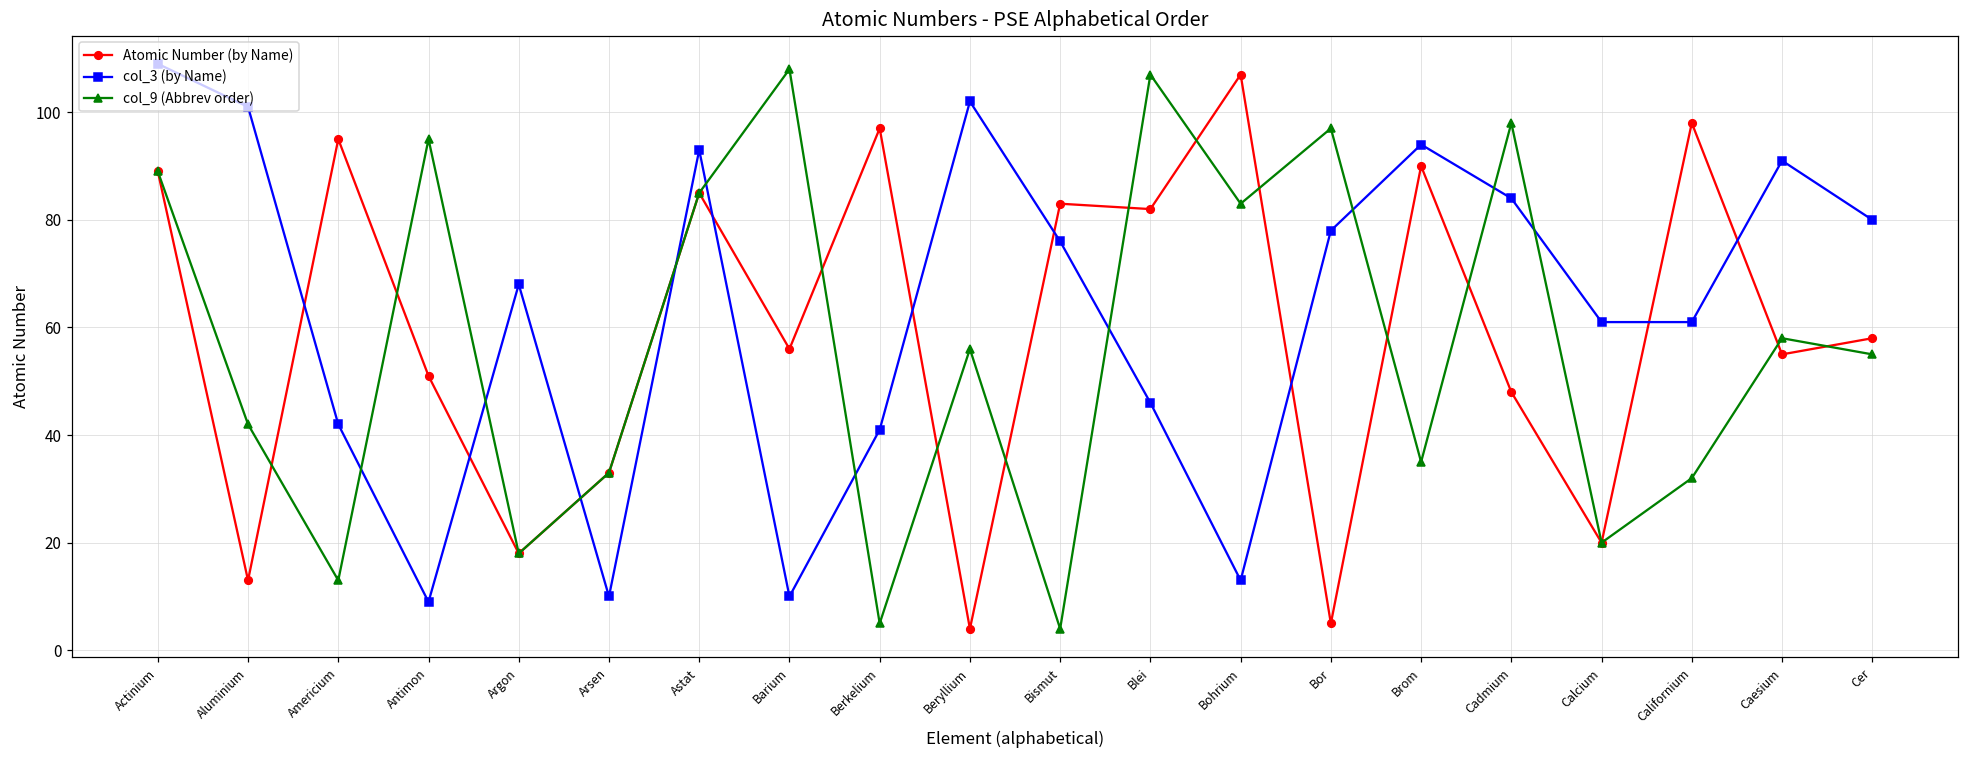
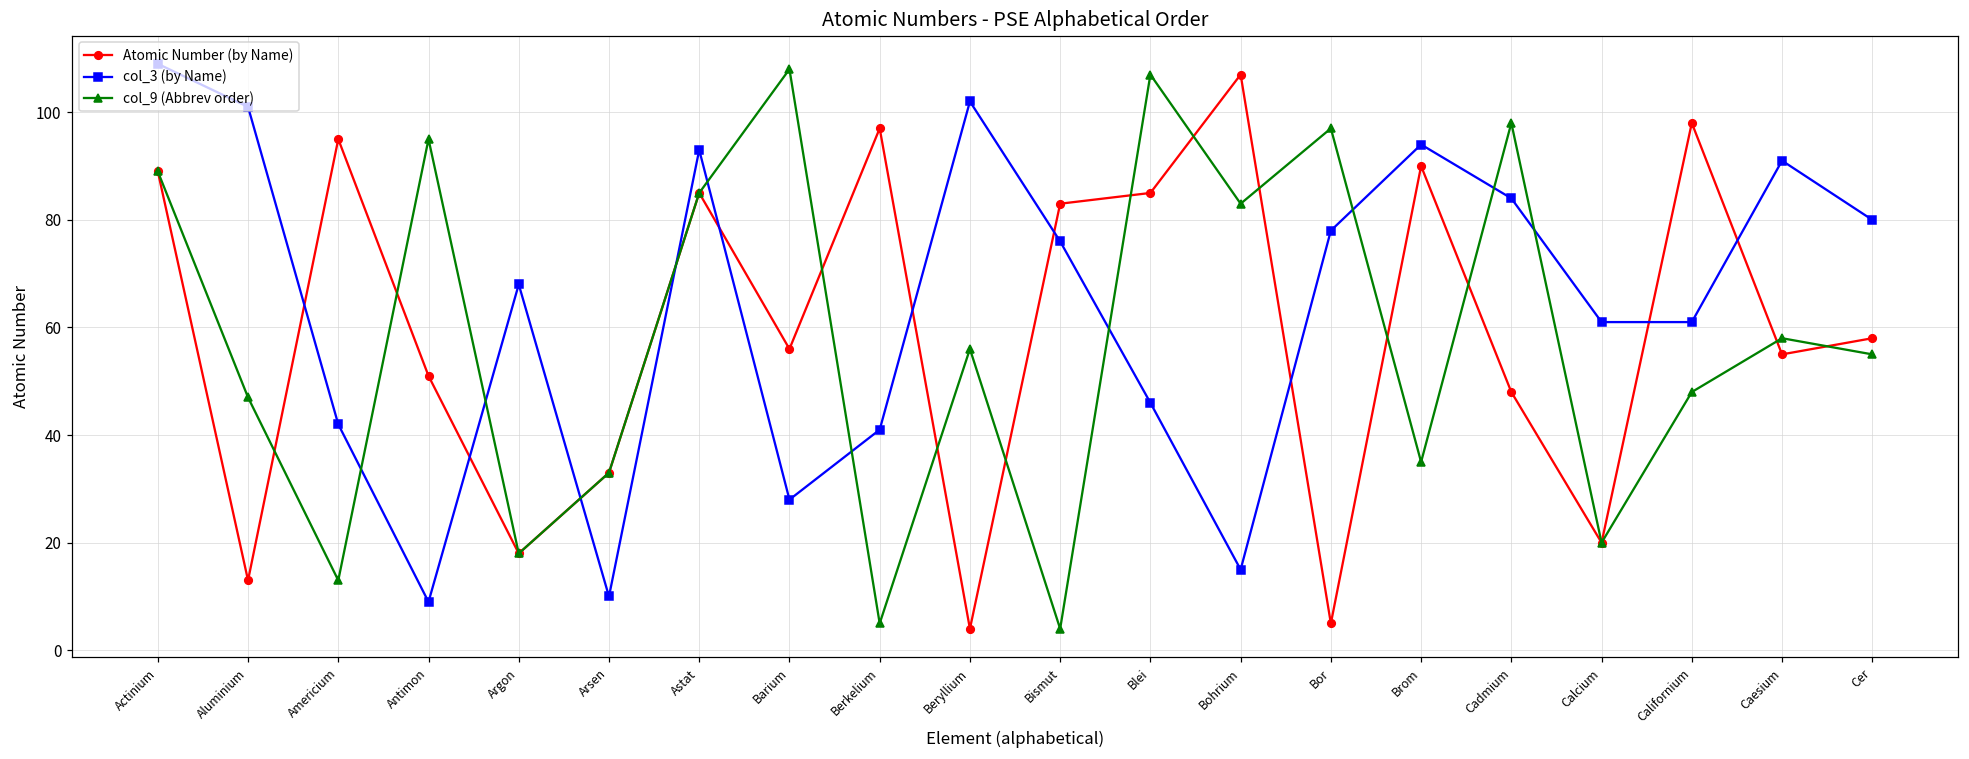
  {
    "Atomic Number (by Name)": {
      "Aluminium": 13,
      "Americium": 95,
      "Antimon": 51,
      "Barium": 56,
      "Berkelium": 97,
      "Beryllium": 4,
      "Bismut": 83,
-     "Blei": 82,
+     "Blei": 85,
      "Bohrium": 107,
      "Bor": 5,
      "Brom": 90,
      "Cadmium": 48,
      "Californium": 98,
      "Caesium": 55,
      "Cer": 58
    },
    "col_3 (by Name)": {
      "Americium": 42,
      "Antimon": 9,
      "Argon": 68,
      "Arsen": 10,
      "Astat": 93,
-     "Barium": 10,
+     "Barium": 28,
      "Berkelium": 41,
      "Beryllium": 102,
      "Bismut": 76,
      "Blei": 46,
-     "Bohrium": 13,
+     "Bohrium": 15,
      "Bor": 78,
      "Brom": 94,
      "Cadmium": 84,
      "Calcium": 61,
      "Californium": 61,
      "Caesium": 91,
      "Cer": 80
    },
    "col_9 (Abbrev order)": {
-     "Aluminium": 42,
+     "Aluminium": 47,
      "Americium": 13,
      "Antimon": 95,
      "Barium": 108,
      "Berkelium": 5,
      "Beryllium": 56,
      "Bismut": 4,
      "Blei": 107,
      "Bohrium": 83,
      "Bor": 97,
      "Brom": 35,
      "Cadmium": 98,
-     "Californium": 32,
+     "Californium": 48,
      "Caesium": 58,
      "Cer": 55
    }
  }
